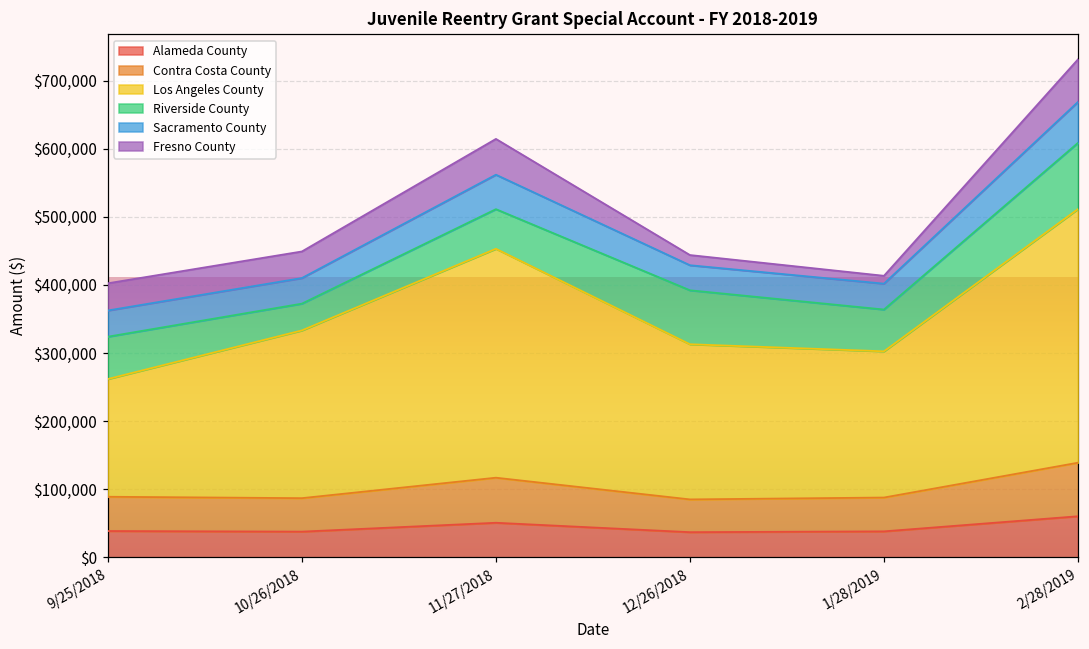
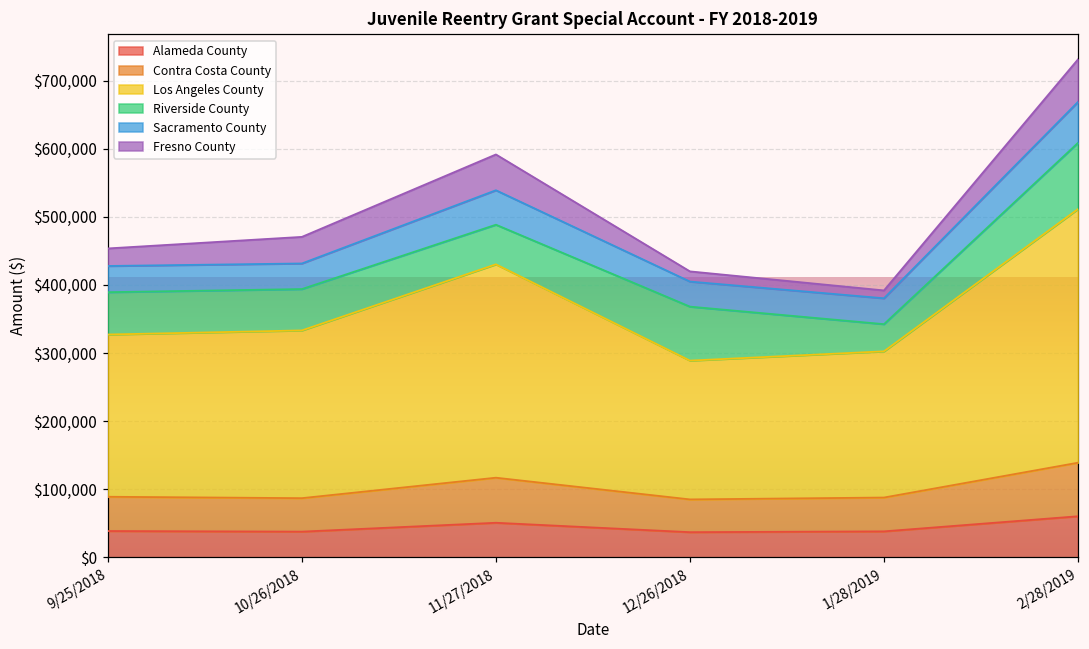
  {
    "Los Angeles County": {
-     "9/25/2018": "$170,000",
+     "9/25/2018": "$240,000",
      "10/26/2018": "$250,000",
-     "11/27/2018": "$340,000",
-     "12/26/2018": "$230,000",
+     "11/27/2018": "$310,000",
+     "12/26/2018": "$200,000",
      "1/28/2019": "$210,000",
      "2/28/2019": "$370,000"
    },
    "Riverside County": {
      "9/25/2018": "$60,000",
-     "10/26/2018": "$40,000",
+     "10/26/2018": "$60,000",
      "11/27/2018": "$60,000",
      "12/26/2018": "$80,000",
-     "1/28/2019": "$60,000",
+     "1/28/2019": "$40,000",
      "2/28/2019": "$100,000"
    },
    "Sacramento County": {
      "9/25/2018": "$40,000",
      "10/26/2018": "$40,000",
      "11/27/2018": "$50,000",
      "12/26/2018": "$40,000",
      "1/28/2019": "$40,000",
      "2/28/2019": "$60,000"
    },
    "Fresno County": {
-     "9/25/2018": "$40,000",
+     "9/25/2018": "$30,000",
      "10/26/2018": "$40,000",
      "11/27/2018": "$50,000",
      "12/26/2018": "$10,000",
      "1/28/2019": "$10,000",
      "2/28/2019": "$60,000"
    }
  }
